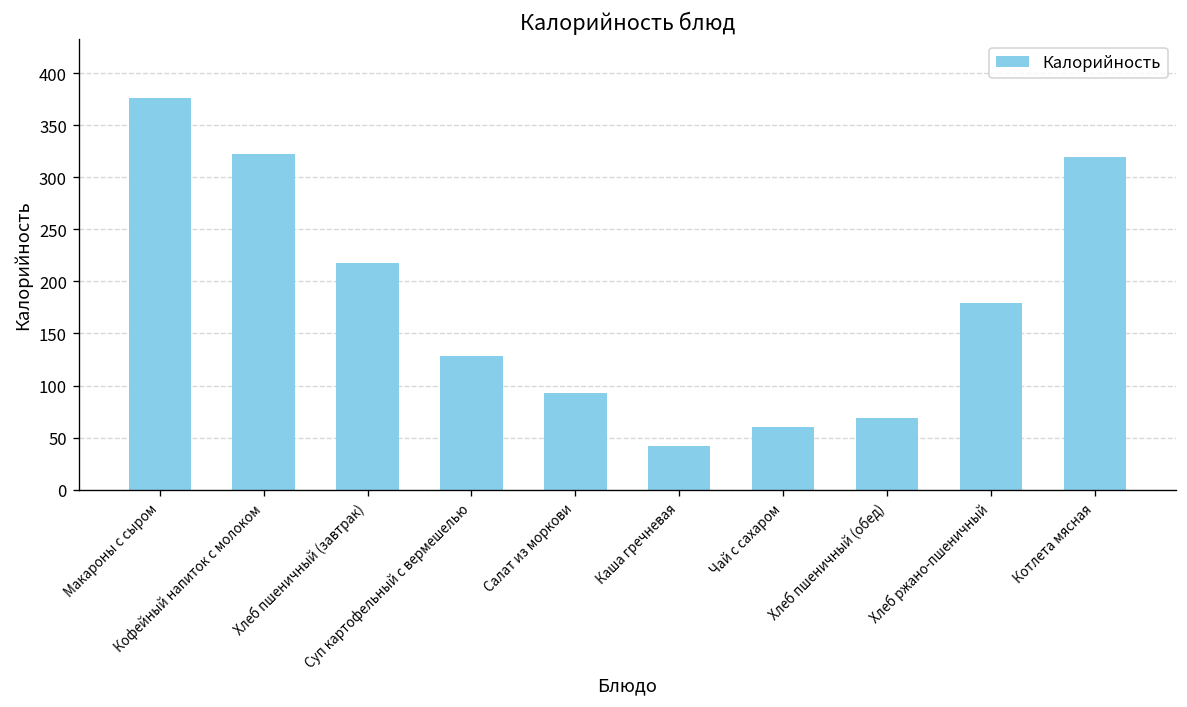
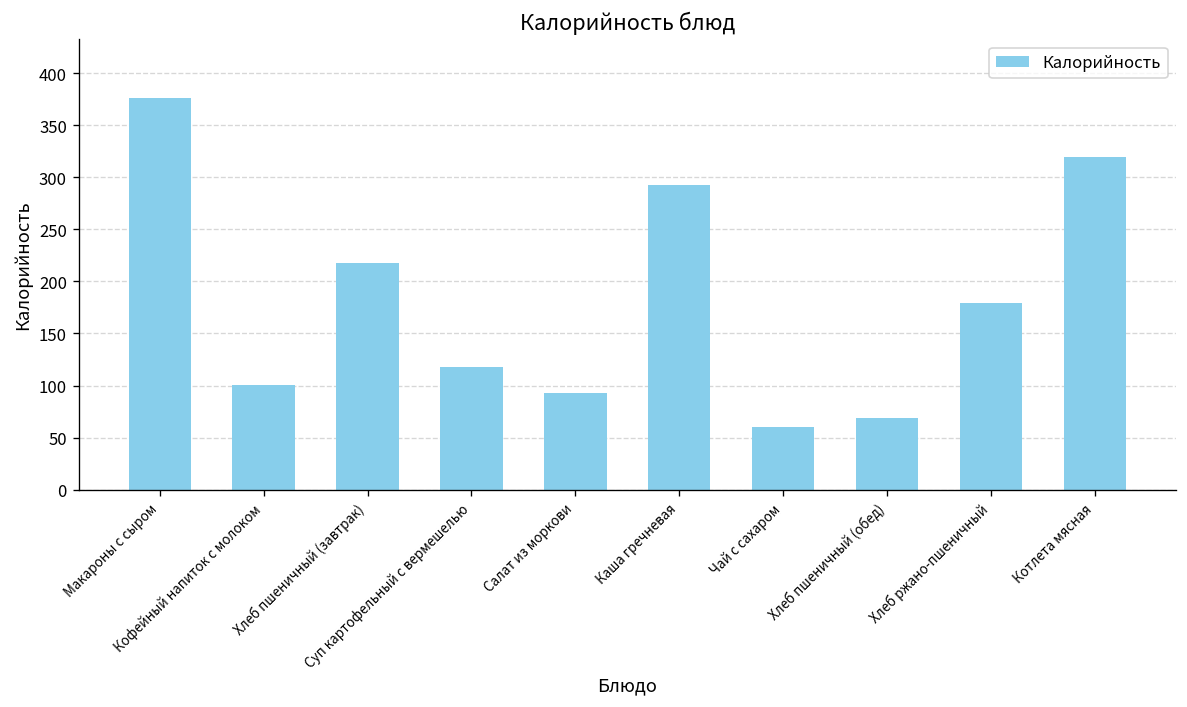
  {
    "Макароны с сыром": 380,
-   "Кофейный напиток с молоком": 320,
+   "Кофейный напиток с молоком": 100,
    "Хлеб пшеничный (завтрак)": 220,
-   "Суп картофельный с вермешелью": 130,
+   "Суп картофельный с вермешелью": 120,
    "Салат из моркови": 90,
-   "Каша гречневая": 40,
+   "Каша гречневая": 290,
    "Чай с сахаром": 60,
    "Хлеб пшеничный (обед)": 70,
    "Хлеб ржано-пшеничный": 180,
    "Котлета мясная": 320
  }
